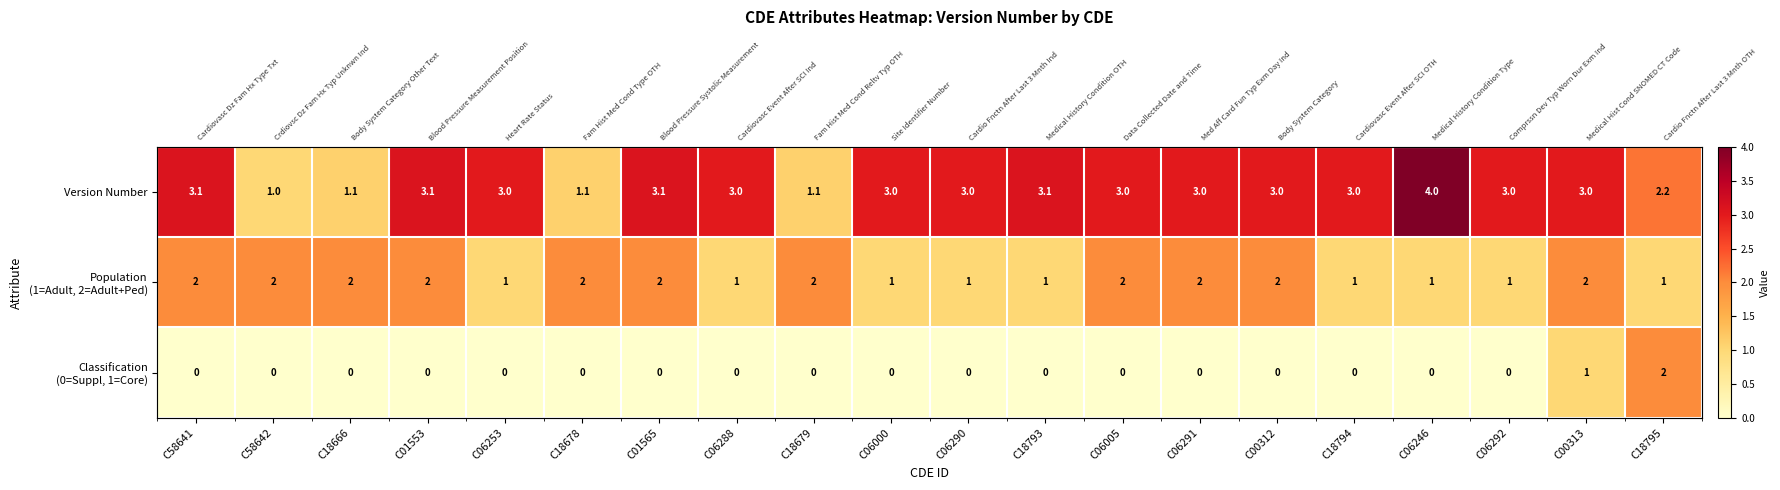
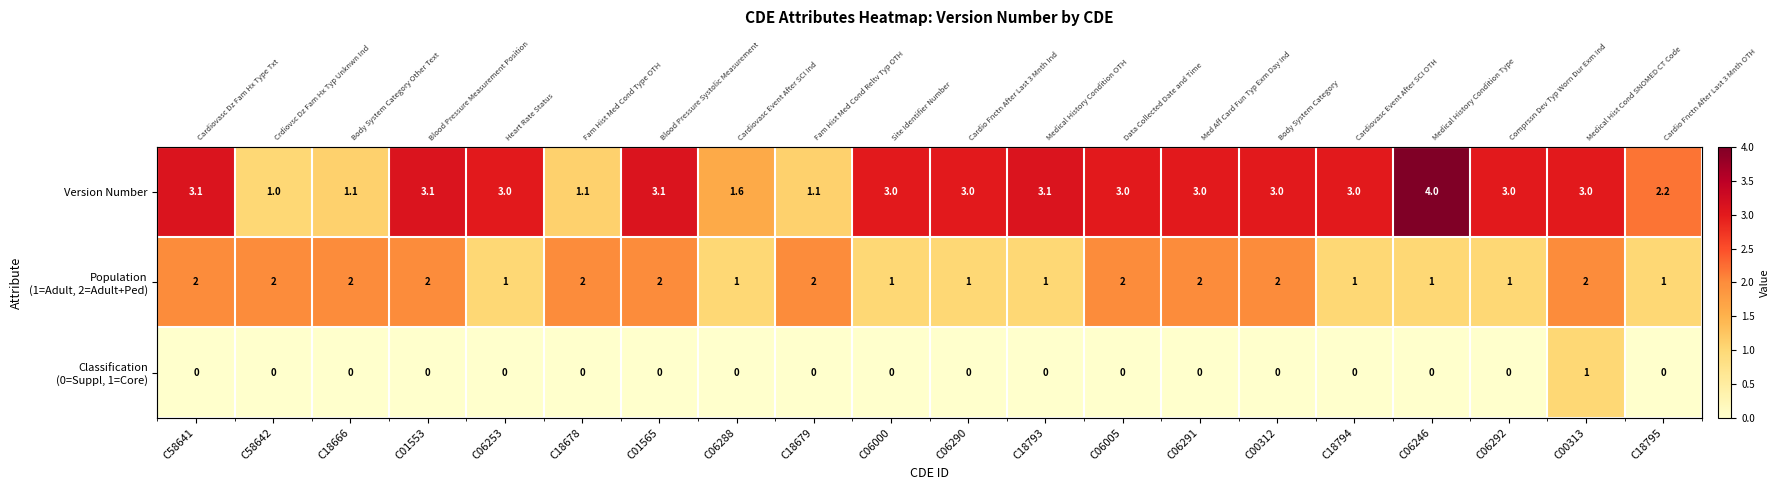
  {
    "Version Number": {
      "C58641": 3.1,
      "C58642": 1.0,
      "C18666": 1.1,
      "C01553": 3.1,
      "C06253": 3.0,
      "C18678": 1.1,
      "C01565": 3.1,
-     "C06288": 3.0,
+     "C06288": 1.6,
      "C18679": 1.1,
      "C06000": 3.0,
      "C06290": 3.0,
      "C18793": 3.1,
      "C06005": 3.0,
      "C06291": 3.0,
      "C00312": 3.0,
      "C18794": 3.0,
      "C06246": 4.0,
      "C06292": 3.0,
      "C00313": 3.0,
      "C18795": 2.2
    },
    "Population (1=Adult, 2=Adult+Ped)": {
      "C58641": 2,
      "C58642": 2,
      "C18666": 2,
      "C01553": 2,
      "C06253": 1,
      "C18678": 2,
      "C01565": 2,
      "C06288": 1,
      "C18679": 2,
      "C06000": 1,
      "C06290": 1,
      "C18793": 1,
      "C06005": 2,
      "C06291": 2,
      "C00312": 2,
      "C18794": 1,
      "C06246": 1,
      "C06292": 1,
      "C00313": 2,
      "C18795": 1
    },
    "Classification (0=Suppl, 1=Core)": {
      "C58641": 0,
      "C58642": 0,
      "C18666": 0,
      "C01553": 0,
      "C06253": 0,
      "C18678": 0,
      "C01565": 0,
      "C06288": 0,
      "C18679": 0,
      "C06000": 0,
      "C06290": 0,
      "C18793": 0,
      "C06005": 0,
      "C06291": 0,
      "C00312": 0,
      "C18794": 0,
      "C06246": 0,
      "C06292": 0,
      "C00313": 1,
-     "C18795": 2
+     "C18795": 0
    }
  }
